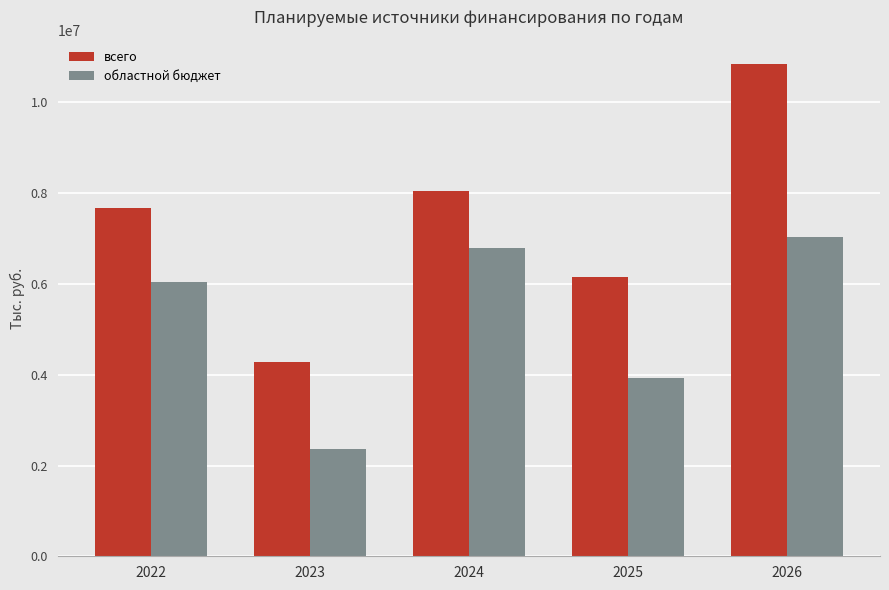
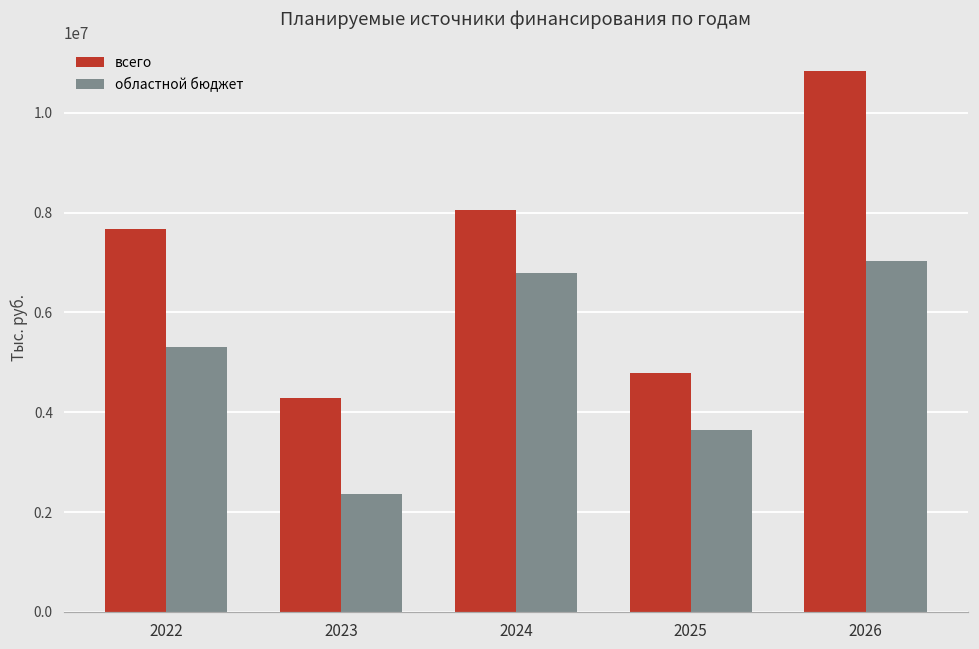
  {
    "всего": {
      "2022": 7700000,
      "2023": 4300000,
      "2024": 8000000,
-     "2025": 6200000,
+     "2025": 4800000,
      "2026": 10800000
    },
    "областной бюджет": {
-     "2022": 6000000,
+     "2022": 5300000,
      "2023": 2400000,
      "2024": 6800000,
-     "2025": 3900000,
+     "2025": 3600000,
      "2026": 7000000
    }
  }
